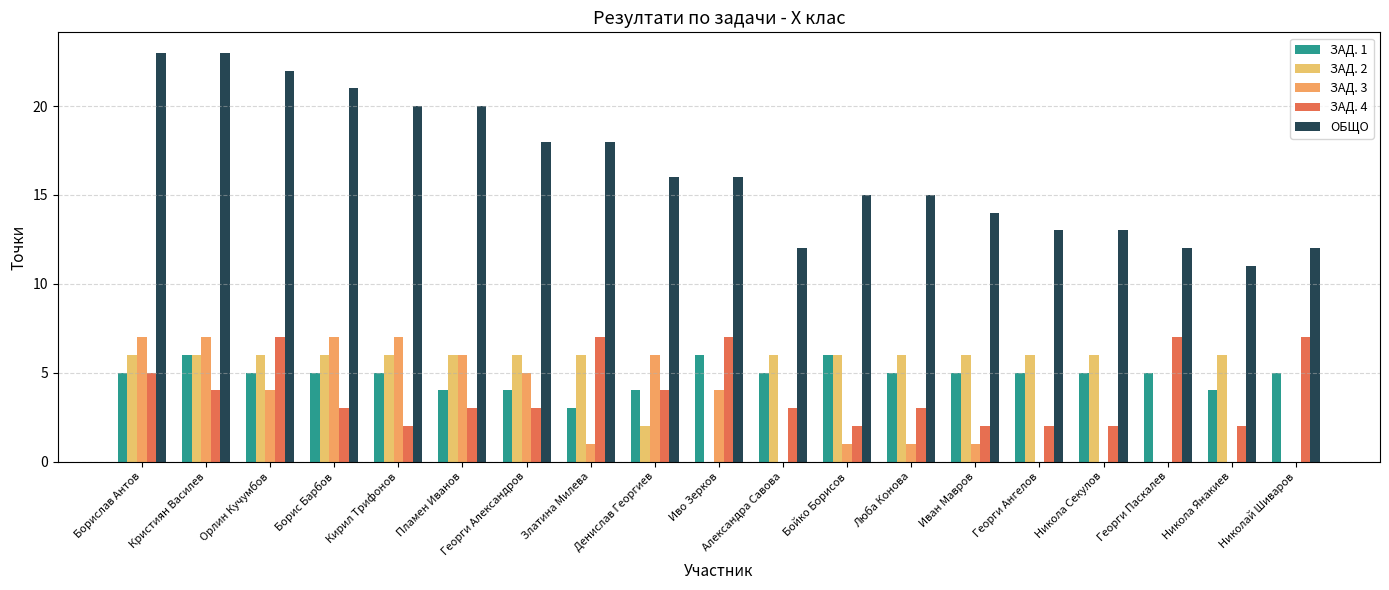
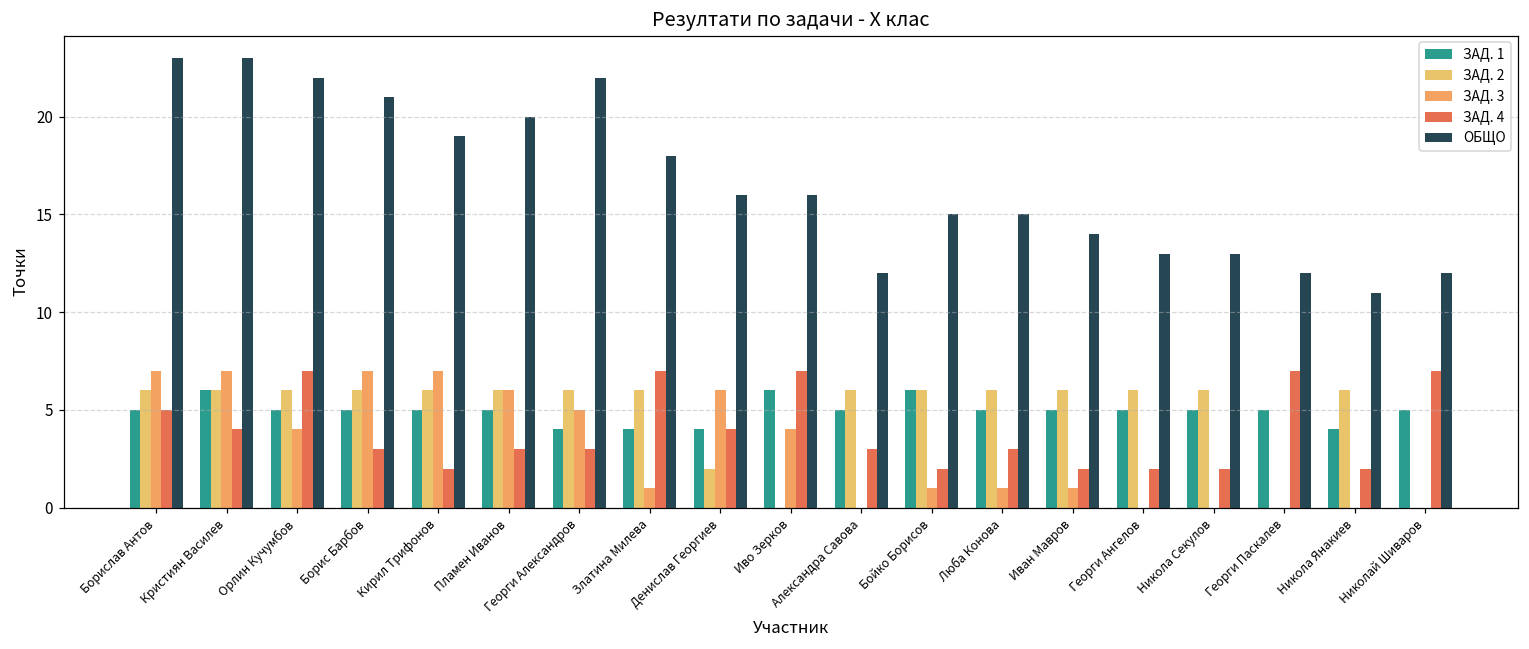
  {
    "ЗАД. 1": {
      "Борислав Антов": 5,
      "Кристиян Василев": 6,
      "Орлин Кучумбов": 5,
      "Борис Барбов": 5,
      "Кирил Трифонов": 5,
-     "Пламен Иванов": 4,
+     "Пламен Иванов": 5,
      "Георги Александров": 4,
-     "Златина Милева": 3,
+     "Златина Милева": 4,
      "Денислав Георгиев": 4,
      "Иво Зерков": 6,
      "Александра Савова": 5,
      "Бойко Борисов": 6,
      "Люба Конова": 5,
      "Иван Мавров": 5,
      "Георги Ангелов": 5,
      "Никола Секулов": 5,
      "Георги Паскалев": 5,
      "Никола Янакиев": 4,
      "Николай Шиваров": 5
    },
    "ОБЩО": {
      "Борислав Антов": 23,
      "Кристиян Василев": 23,
      "Орлин Кучумбов": 22,
      "Борис Барбов": 21,
-     "Кирил Трифонов": 20,
+     "Кирил Трифонов": 19,
      "Пламен Иванов": 20,
-     "Георги Александров": 18,
+     "Георги Александров": 22,
      "Златина Милева": 18,
      "Денислав Георгиев": 16,
      "Иво Зерков": 16,
      "Александра Савова": 12,
      "Бойко Борисов": 15,
      "Люба Конова": 15,
      "Иван Мавров": 14,
      "Георги Ангелов": 13,
      "Никола Секулов": 13,
      "Георги Паскалев": 12,
      "Никола Янакиев": 11,
      "Николай Шиваров": 12
    }
  }
